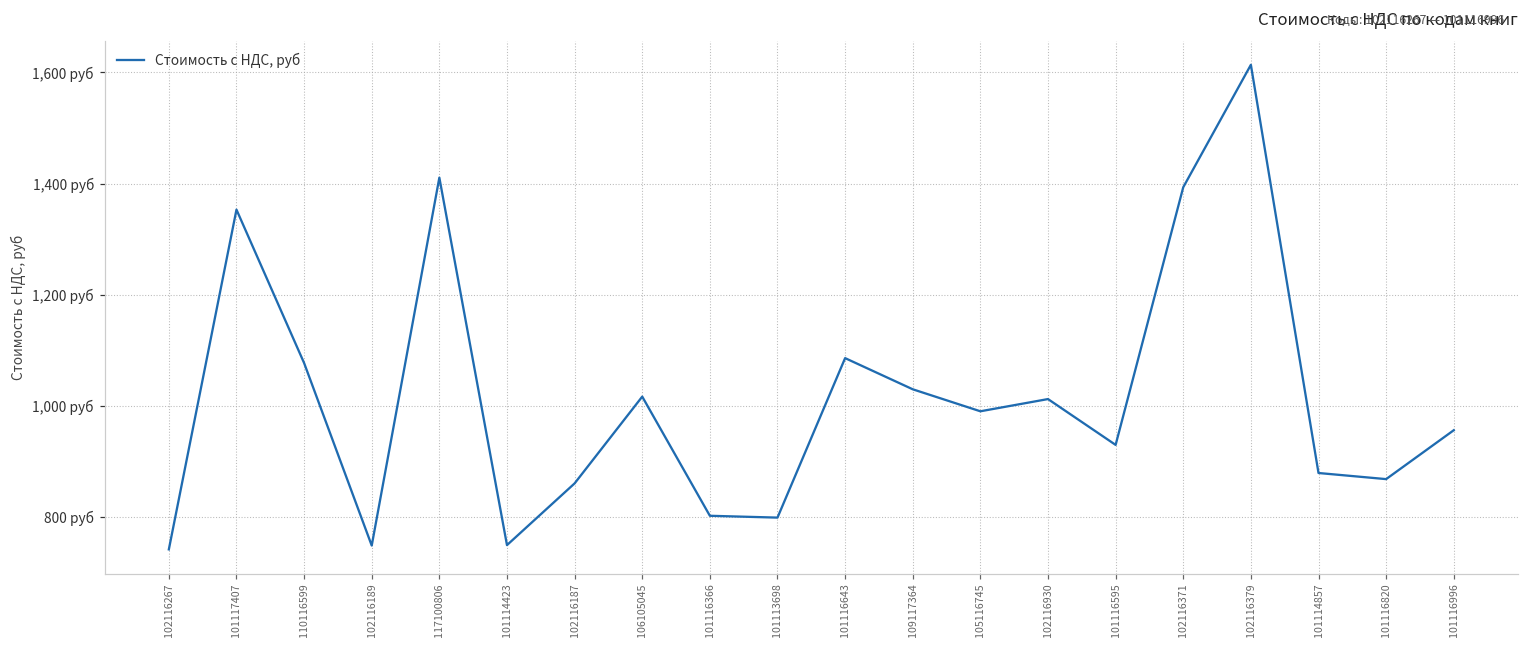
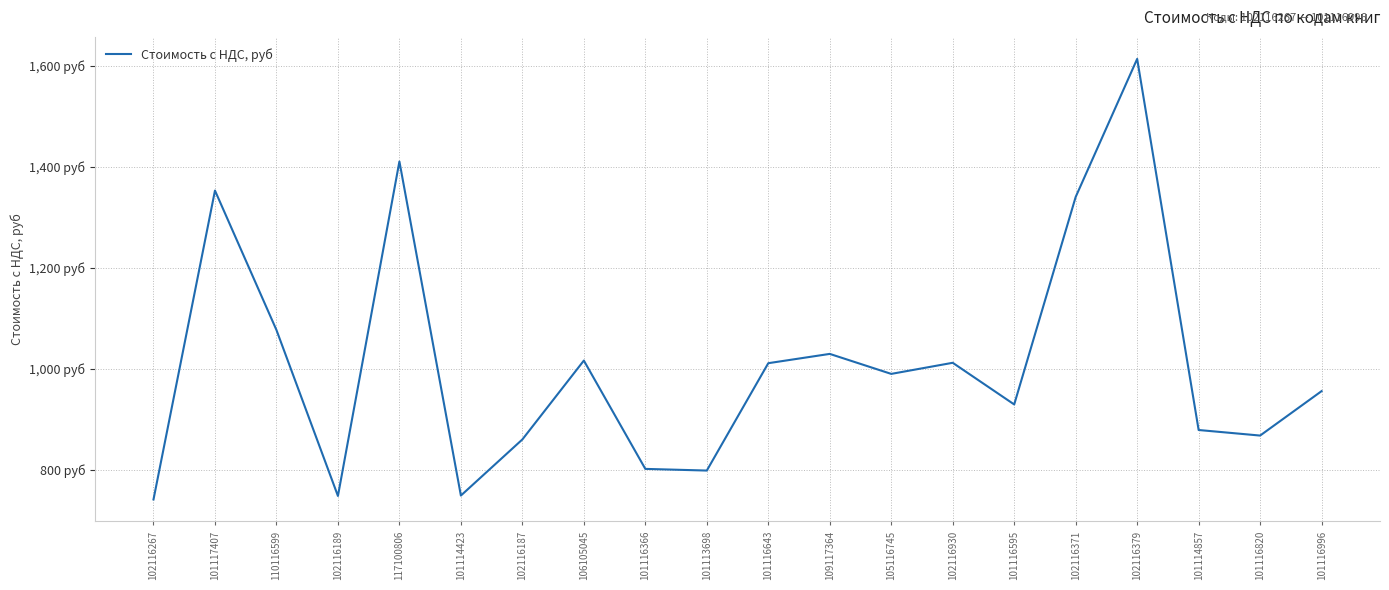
  {
    "102116267": "740 руб",
    "101117407": "1,350 руб",
    "110116599": "1,080 руб",
    "102116189": "750 руб",
    "117100806": "1,410 руб",
    "101114423": "750 руб",
    "102116187": "860 руб",
    "106105045": "1,020 руб",
    "101116366": "800 руб",
    "101113698": "800 руб",
-   "101116643": "1,090 руб",
+   "101116643": "1,010 руб",
    "109117364": "1,030 руб",
    "105116745": "990 руб",
    "102116930": "1,010 руб",
    "101116595": "930 руб",
-   "102116371": "1,390 руб",
+   "102116371": "1,340 руб",
    "102116379": "1,610 руб",
    "101114857": "880 руб",
    "101116820": "870 руб",
    "101116996": "960 руб"
  }
